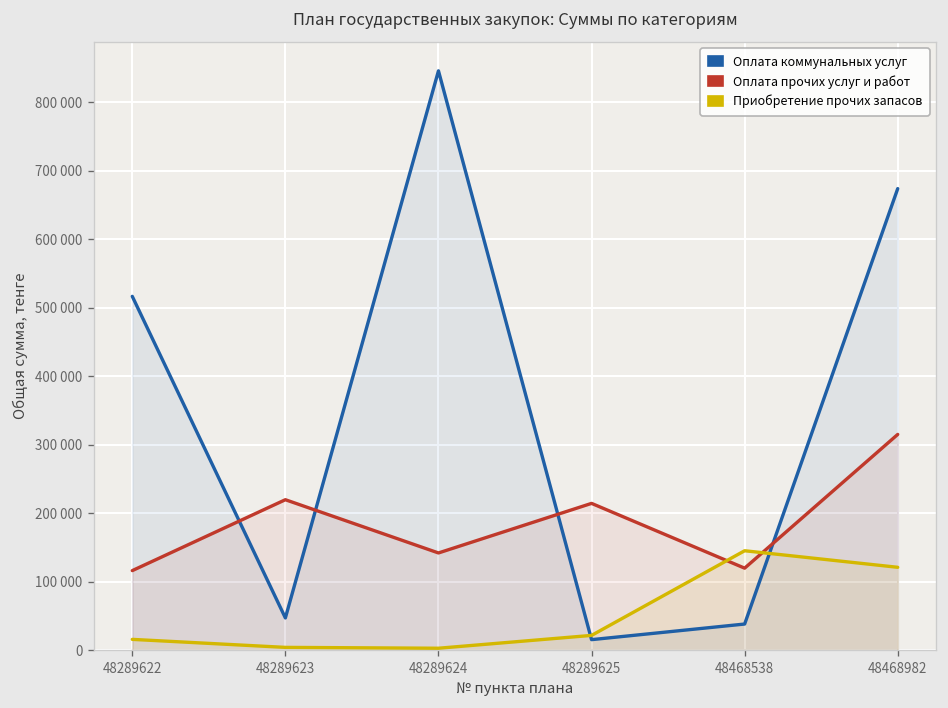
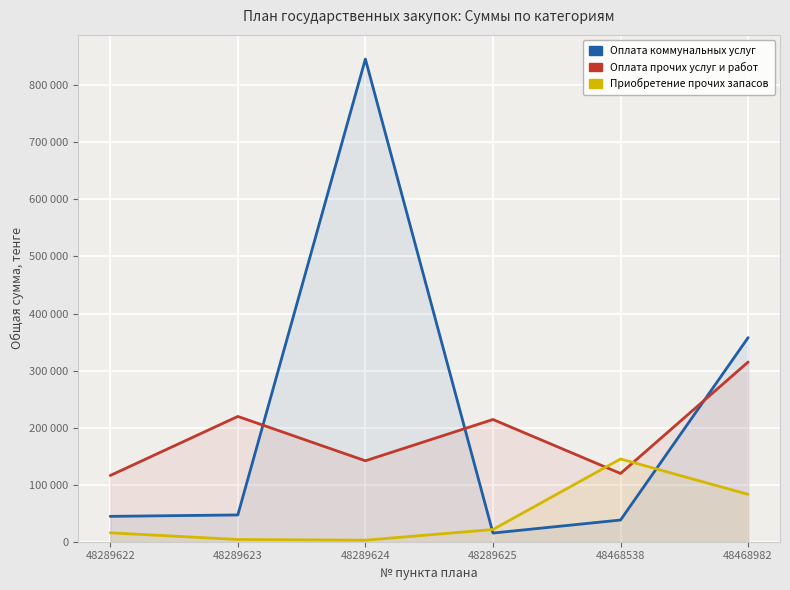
  {
    "Оплата коммунальных услуг": {
-     "48289622": 520000,
+     "48289622": 40000,
      "48289623": 50000,
      "48289624": 850000,
      "48289625": 20000,
      "48468538": 40000,
-     "48468982": 670000
+     "48468982": 360000
    },
    "Оплата прочих услуг и работ": {
      "48289622": 120000,
      "48289623": 220000,
      "48289624": 140000,
      "48289625": 210000,
      "48468538": 120000,
      "48468982": 320000
    },
    "Приобретение прочих запасов": {
      "48289622": 20000,
      "48289623": 0,
      "48289624": 0,
      "48289625": 20000,
      "48468538": 150000,
-     "48468982": 120000
+     "48468982": 80000
    }
  }
